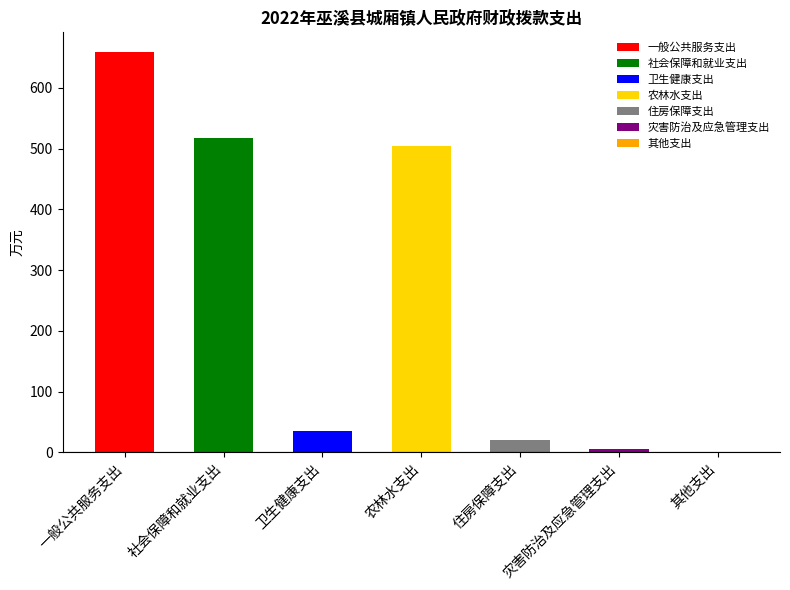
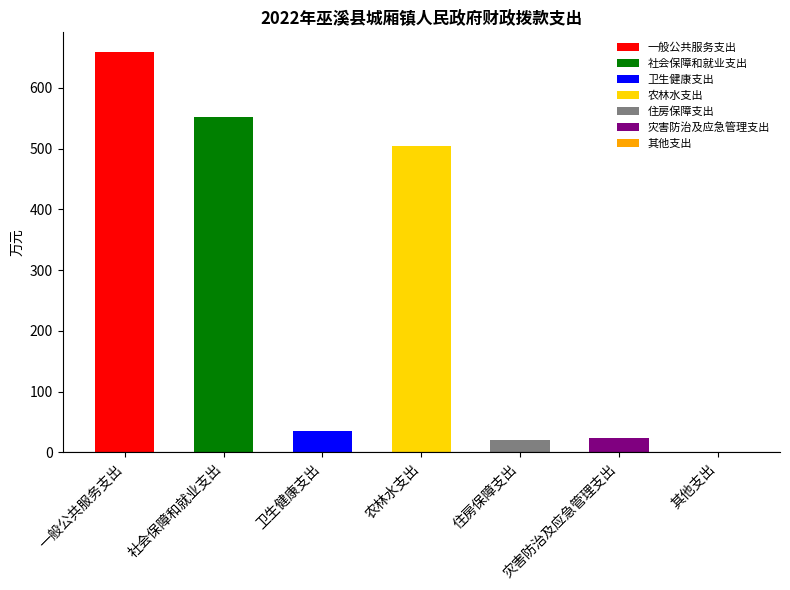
  {
    "一般公共服务支出": 660,
-   "社会保障和就业支出": 520,
+   "社会保障和就业支出": 550,
    "卫生健康支出": 30,
    "农林水支出": 500,
    "住房保障支出": 20,
-   "灾害防治及应急管理支出": 10
+   "灾害防治及应急管理支出": 20
  }
